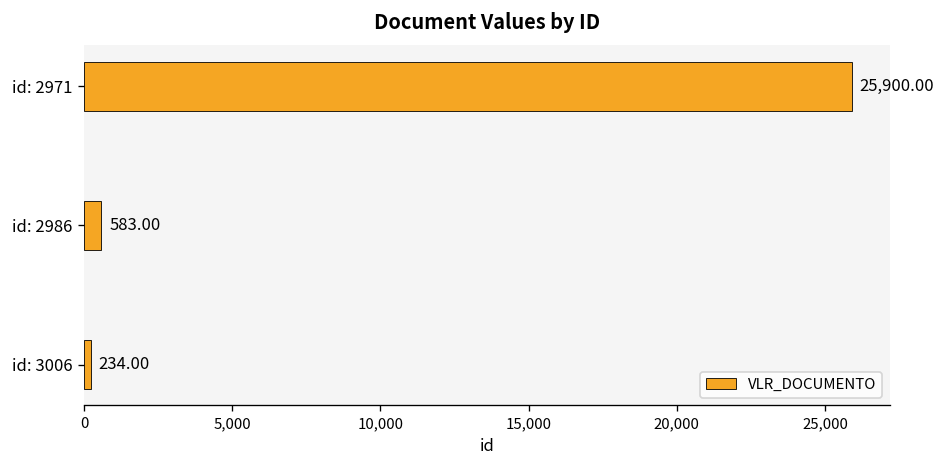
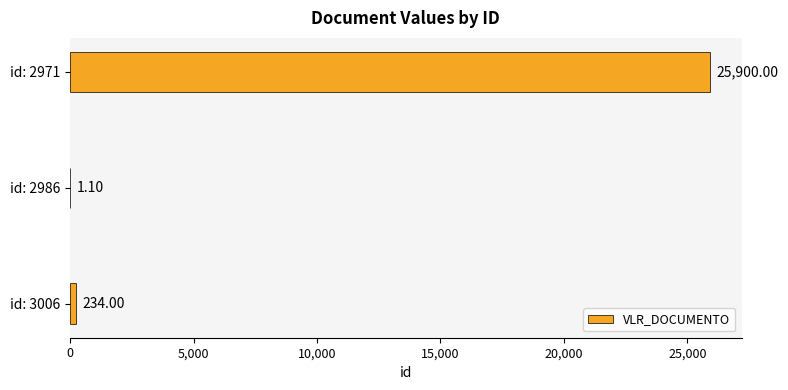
  {
    "id: 2971": "25,900.00",
-   "id: 2986": "583.00",
+   "id: 2986": "1.10",
    "id: 3006": "234.00"
  }
